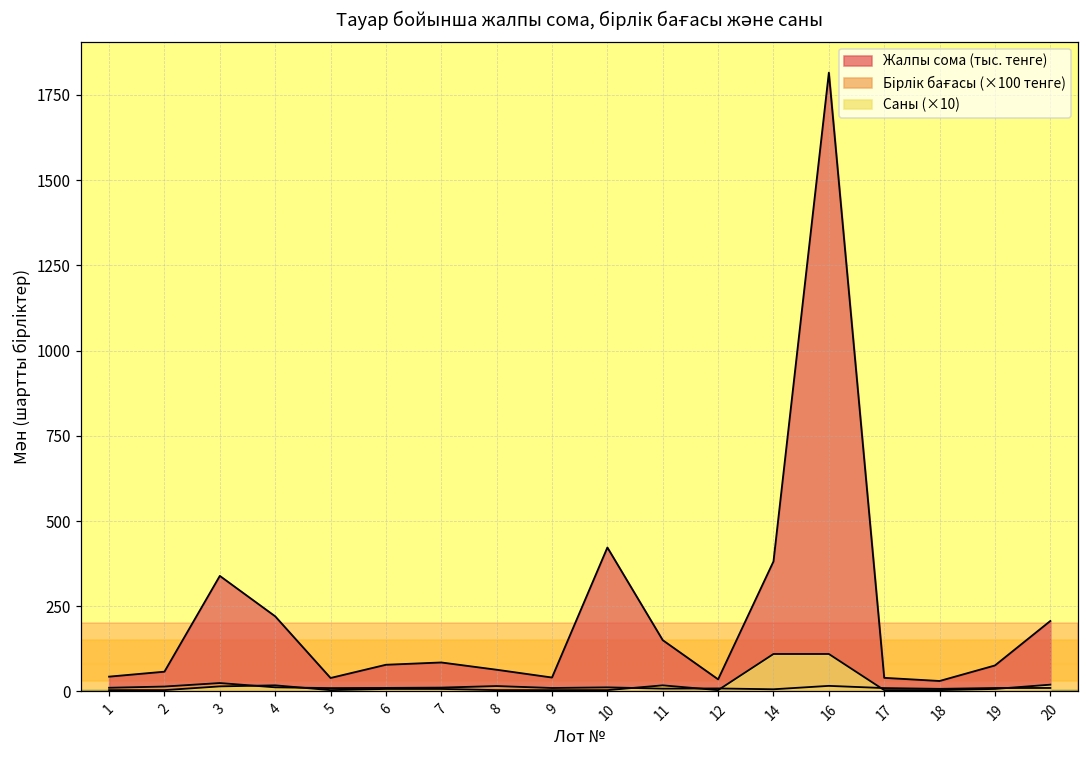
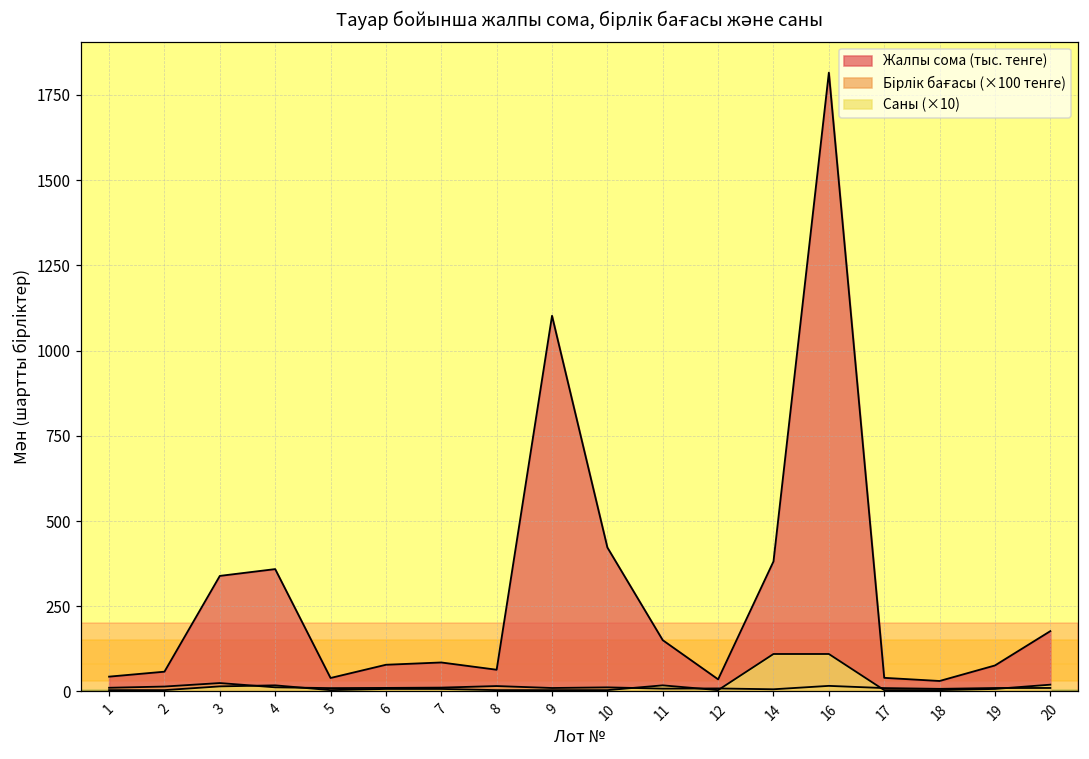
  {
    "Жалпы сома (тыс. тенге)": {
      "1": 40,
      "2": 60,
      "3": 340,
-     "4": 220,
+     "4": 360,
      "5": 40,
      "6": 80,
      "7": 90,
      "8": 60,
-     "9": 40,
+     "9": 1100,
      "10": 420,
      "11": 150,
      "12": 40,
      "14": 380,
      "16": 1820,
      "17": 40,
      "18": 30,
      "19": 80,
-     "20": 210
+     "20": 180
    },
    "Бірлік бағасы (×100 тенге)": {
      "2": 10,
      "3": 20,
      "8": 20,
      "11": 10,
      "14": 10,
      "16": 20,
      "20": 10
    },
    "Саны (×10)": {
      "2": 0,
      "3": 20,
      "8": 0,
      "11": 20,
      "14": 110,
      "16": 110,
      "20": 20
    }
  }
